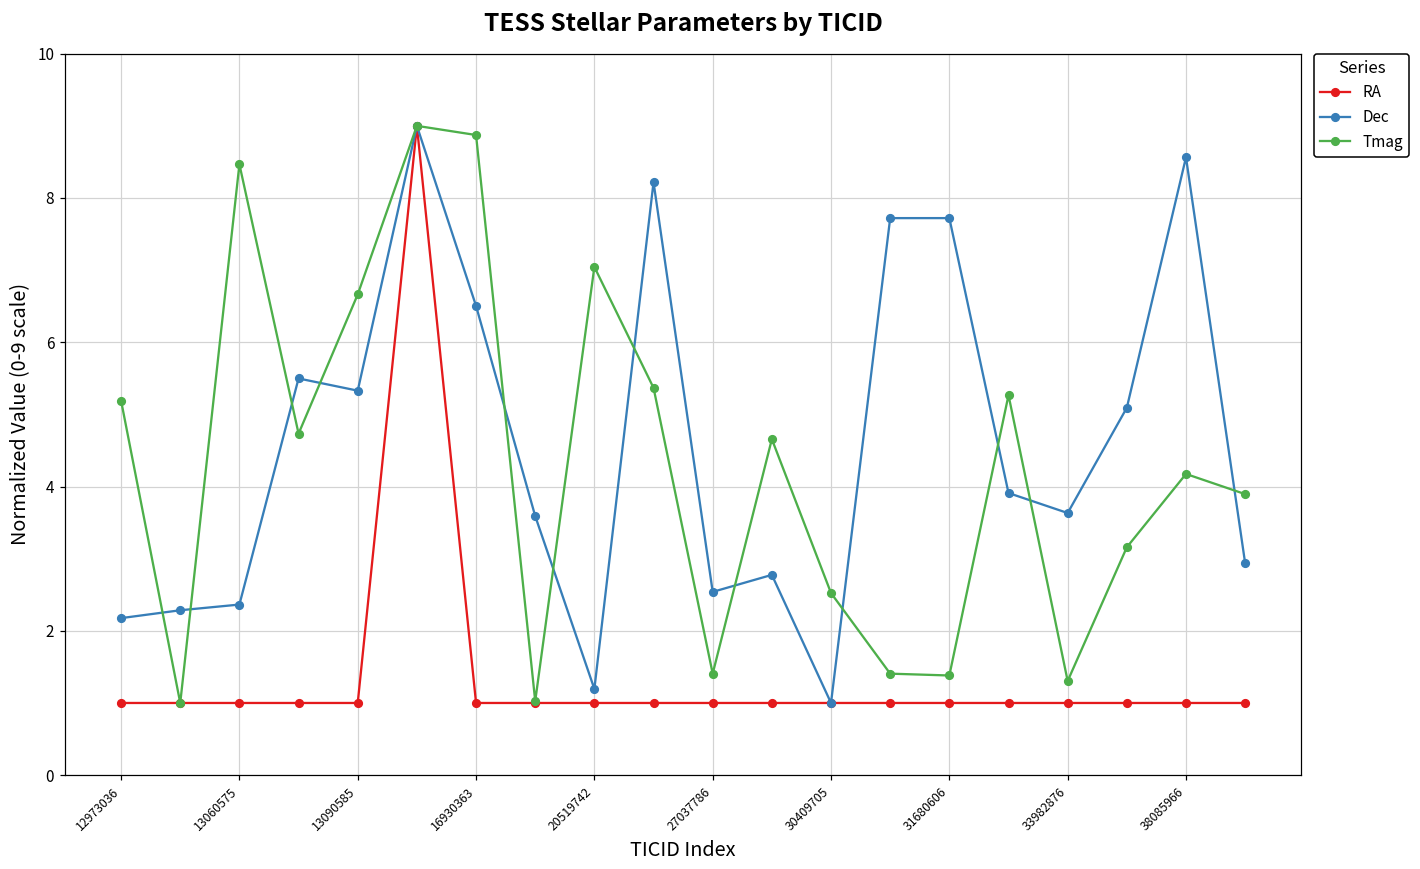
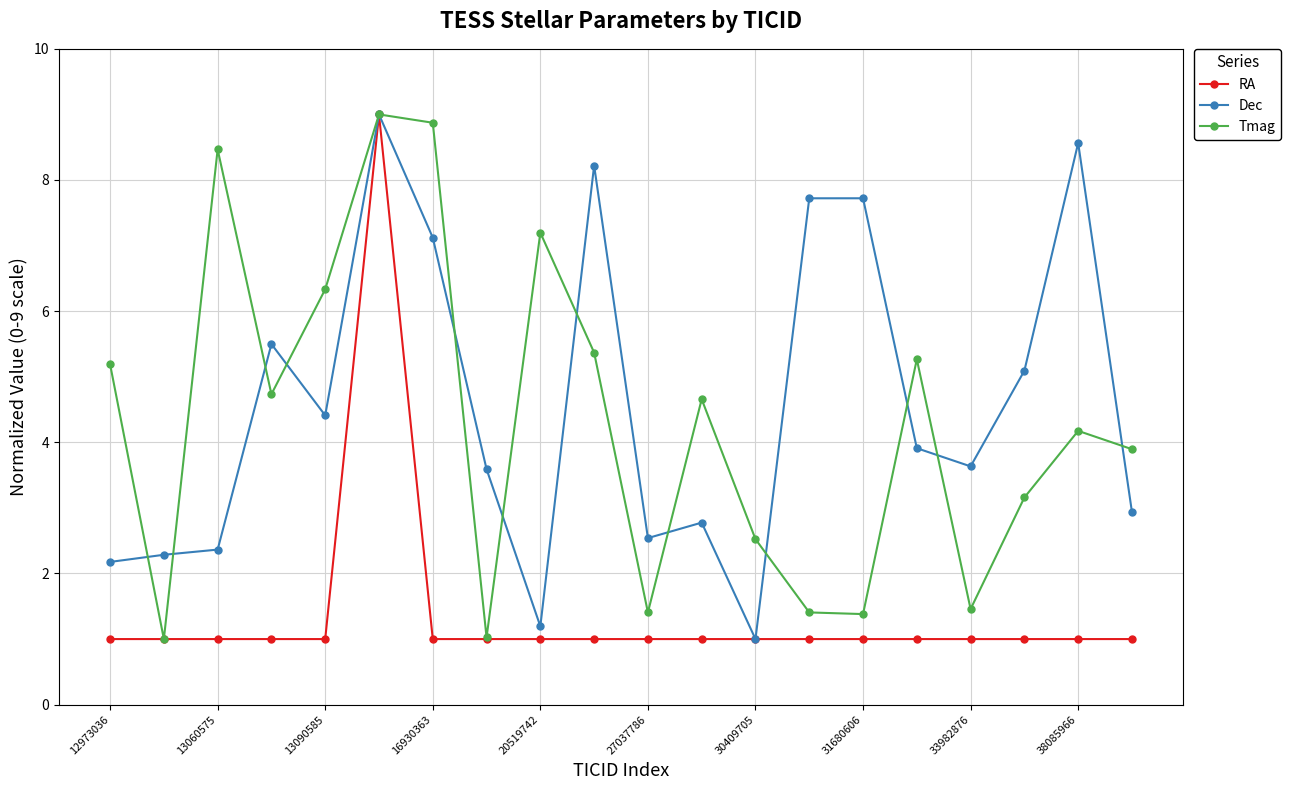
  {
    "RA": {
      "12973036": 1.0,
      "13060575": 1.0,
      "13090585": 1.0,
      "16930363": 1.0,
      "20519742": 1.0,
      "27037786": 1.0,
      "31680606": 1.0,
      "33982876": 1.0,
      "38085966": 1.0
    },
    "Dec": {
      "12973036": 2.2,
      "13060575": 2.4,
-     "13090585": 5.3,
-     "16930363": 6.5,
+     "13090585": 4.4,
+     "16930363": 7.1,
      "20519742": 1.2,
      "27037786": 2.5,
      "31680606": 7.7,
      "33982876": 3.6,
      "38085966": 8.6
    },
    "Tmag": {
      "12973036": 5.2,
      "13060575": 8.5,
-     "13090585": 6.7,
+     "13090585": 6.3,
      "16930363": 8.9,
-     "20519742": 7.0,
+     "20519742": 7.2,
      "27037786": 1.4,
      "30409705": 2.5,
      "31680606": 1.4,
-     "33982876": 1.3,
+     "33982876": 1.5,
      "38085966": 4.2
    }
  }
